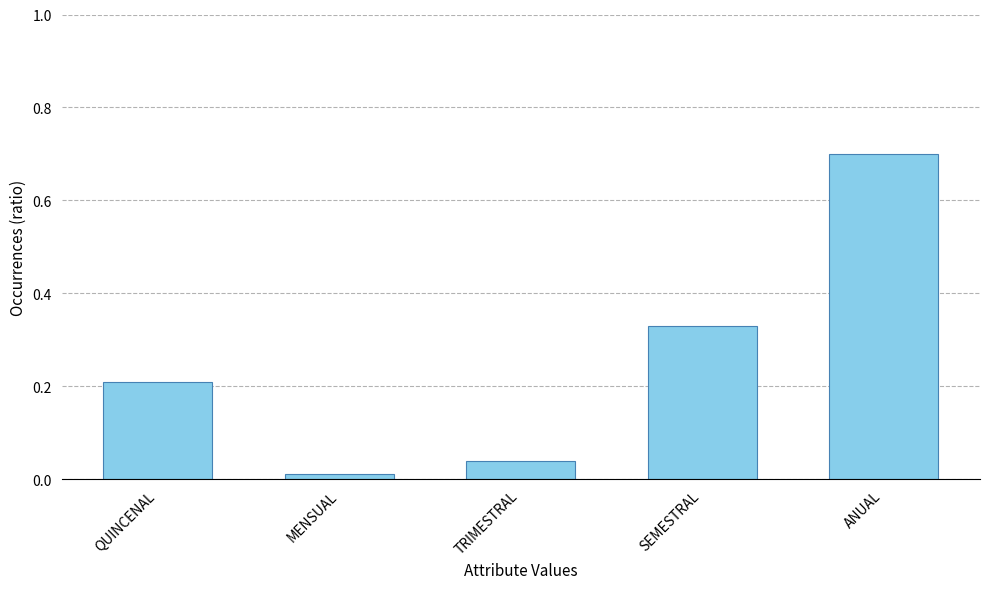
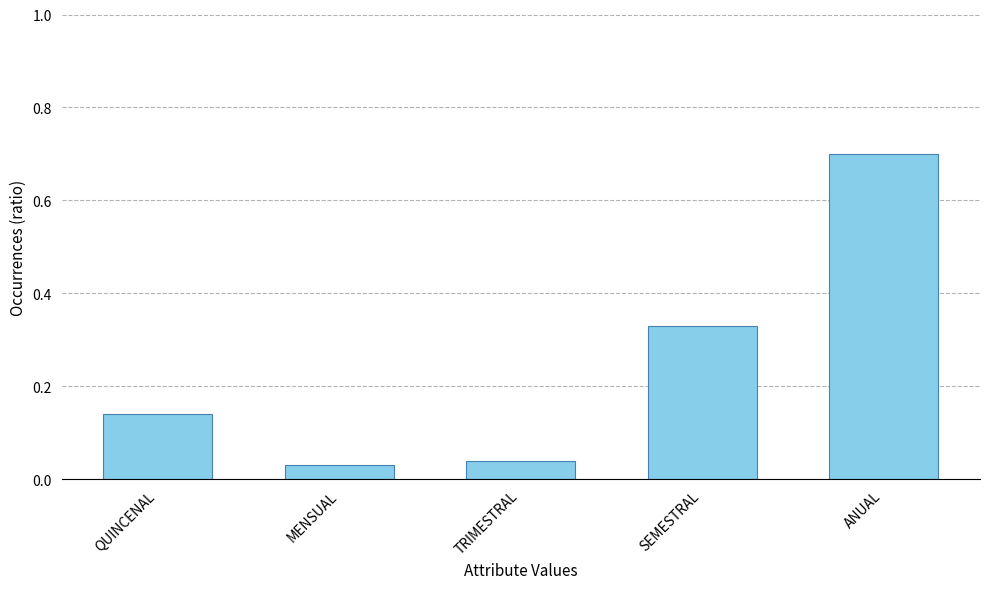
  {
-   "QUINCENAL": 0.21,
-   "MENSUAL": 0.01,
+   "QUINCENAL": 0.14,
+   "MENSUAL": 0.03,
    "TRIMESTRAL": 0.04,
    "SEMESTRAL": 0.33,
    "ANUAL": 0.70
  }
